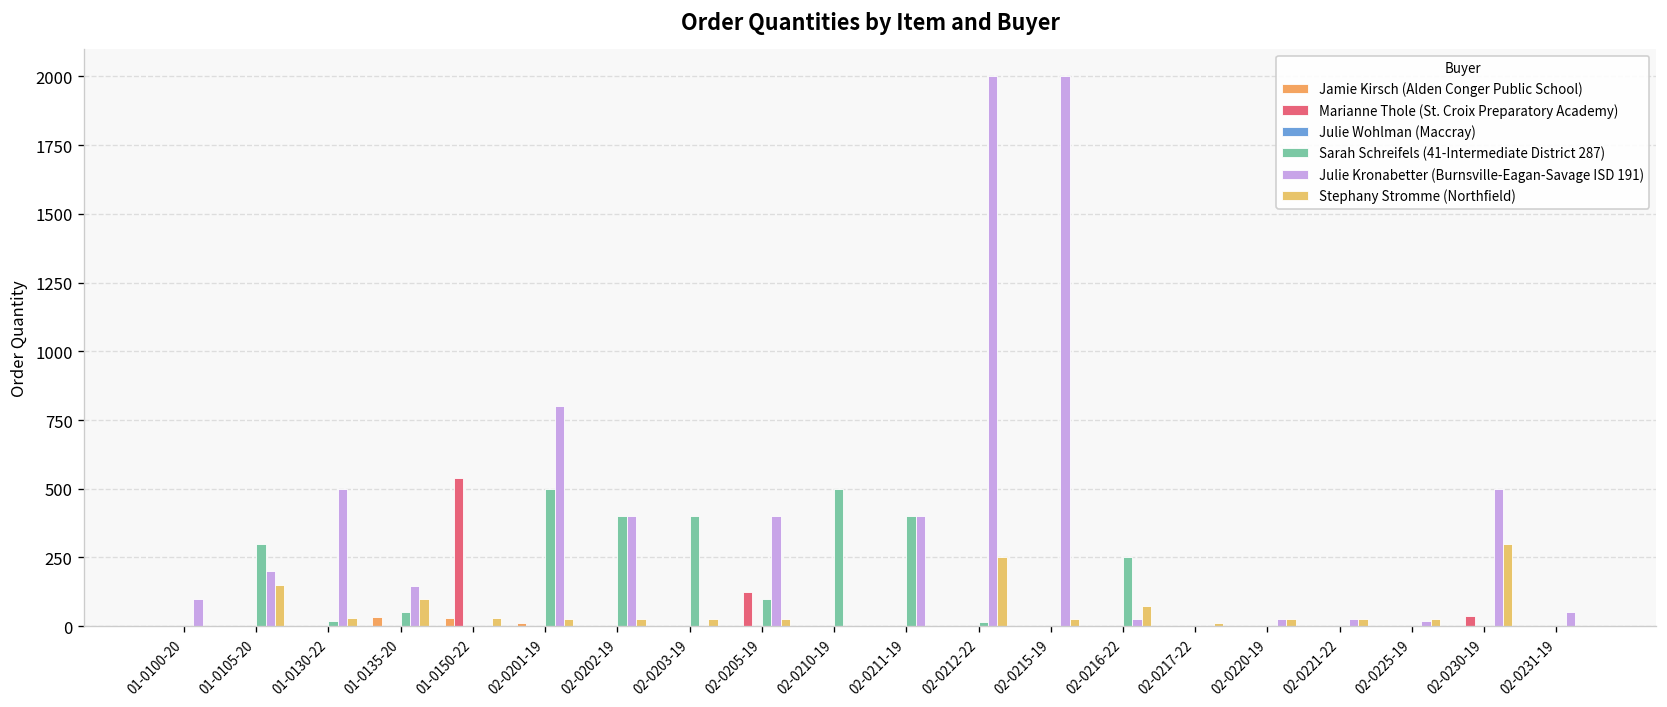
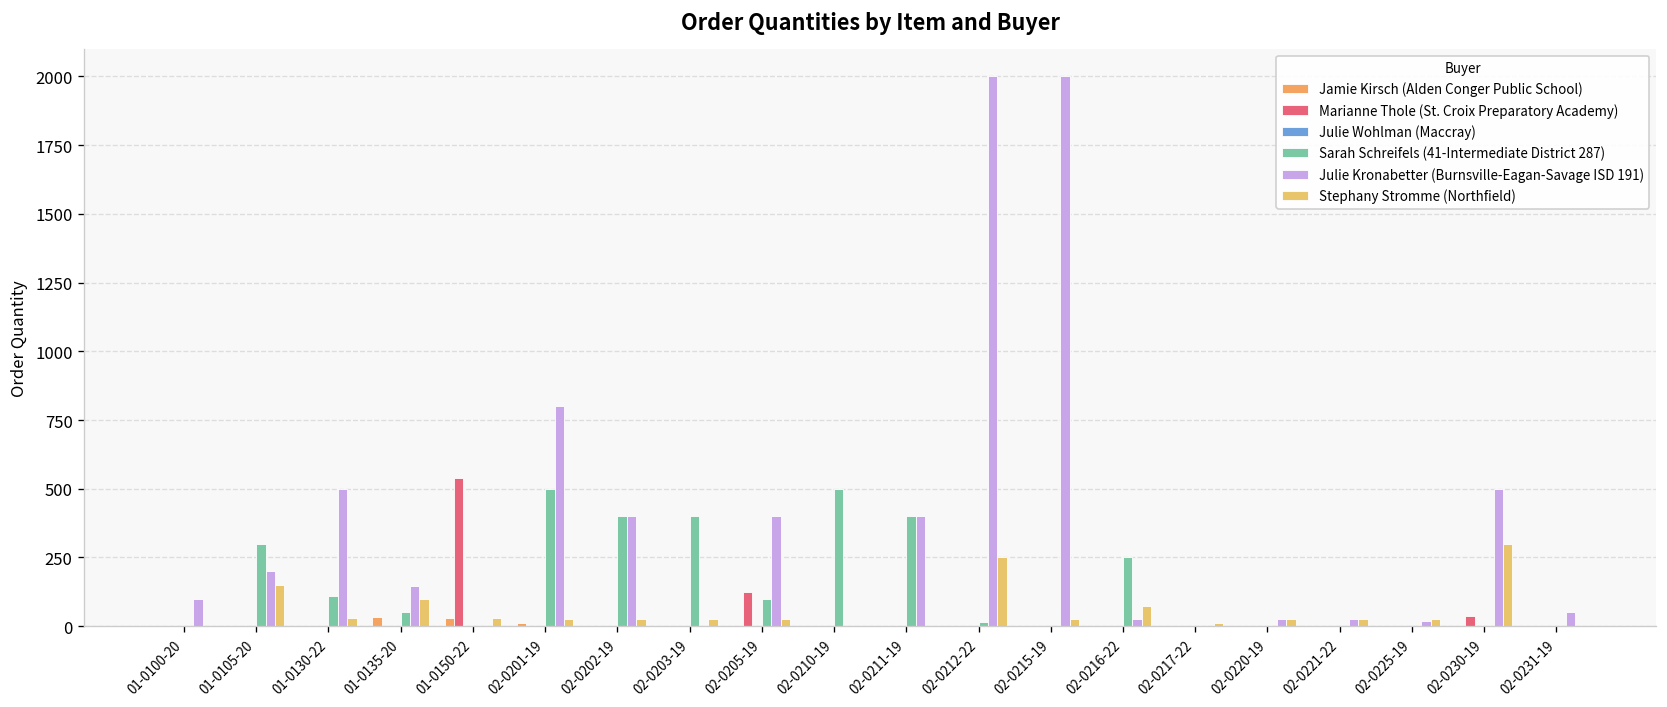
  {
    "Marianne Thole (St. Croix Preparatory Academy)": {
      "01-0100-20": 0,
      "01-0105-20": 0,
      "01-0130-22": 0,
      "01-0135-20": 0,
      "01-0150-22": 540,
      "02-0201-19": 0,
      "02-0202-19": 0,
      "02-0203-19": 0,
      "02-0205-19": 130,
      "02-0210-19": 0,
      "02-0211-19": 0,
      "02-0212-22": 0,
      "02-0215-19": 0,
      "02-0216-22": 0,
      "02-0217-22": 0,
      "02-0220-19": 0,
      "02-0221-22": 0,
      "02-0225-19": 0,
      "02-0230-19": 40,
      "02-0231-19": 0
    },
    "Julie Wohlman (Maccray)": {
      "01-0100-20": 0,
      "01-0105-20": 0,
      "01-0130-22": 0,
      "01-0135-20": 0,
      "01-0150-22": 0,
      "02-0201-19": 0,
      "02-0202-19": 0,
      "02-0203-19": 0,
      "02-0205-19": 0,
      "02-0210-19": 0,
      "02-0211-19": 0,
      "02-0212-22": 0,
      "02-0215-19": 0,
      "02-0216-22": 0,
      "02-0217-22": 0,
      "02-0220-19": 0,
      "02-0221-22": 0,
      "02-0225-19": 0,
      "02-0230-19": 0,
      "02-0231-19": 0
    },
    "Sarah Schreifels (41-Intermediate District 287)": {
      "01-0100-20": 0,
      "01-0105-20": 300,
-     "01-0130-22": 20,
+     "01-0130-22": 110,
      "01-0135-20": 50,
      "01-0150-22": 0,
      "02-0201-19": 500,
      "02-0202-19": 400,
      "02-0203-19": 400,
      "02-0205-19": 100,
      "02-0210-19": 500,
      "02-0211-19": 400,
      "02-0212-22": 20,
      "02-0215-19": 0,
      "02-0216-22": 250,
      "02-0217-22": 0,
      "02-0220-19": 0,
      "02-0221-22": 0,
      "02-0225-19": 0,
      "02-0230-19": 0,
      "02-0231-19": 0
    },
    "Julie Kronabetter (Burnsville-Eagan-Savage ISD 191)": {
      "01-0100-20": 100,
      "01-0105-20": 200,
      "01-0130-22": 500,
      "01-0135-20": 150,
      "01-0150-22": 0,
      "02-0201-19": 800,
      "02-0202-19": 400,
      "02-0203-19": 0,
      "02-0205-19": 400,
      "02-0210-19": 0,
      "02-0211-19": 400,
      "02-0212-22": 2000,
      "02-0215-19": 2000,
      "02-0216-22": 30,
      "02-0217-22": 0,
      "02-0220-19": 30,
      "02-0221-22": 30,
      "02-0225-19": 20,
      "02-0230-19": 500,
      "02-0231-19": 50
    }
  }
